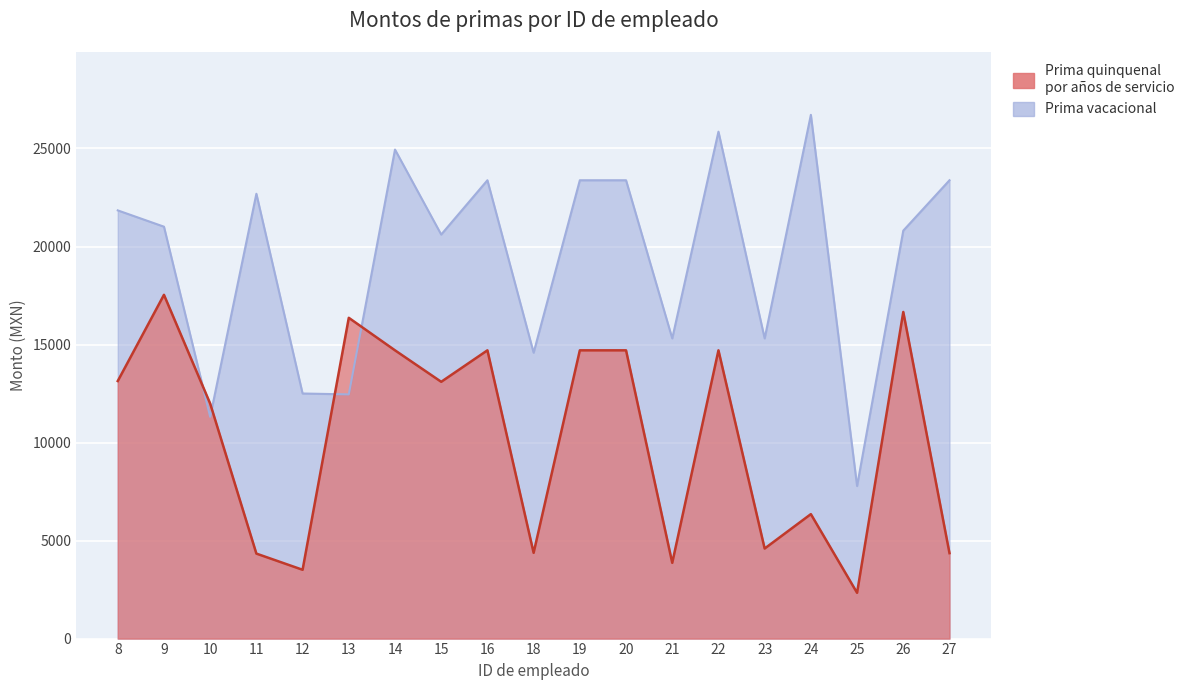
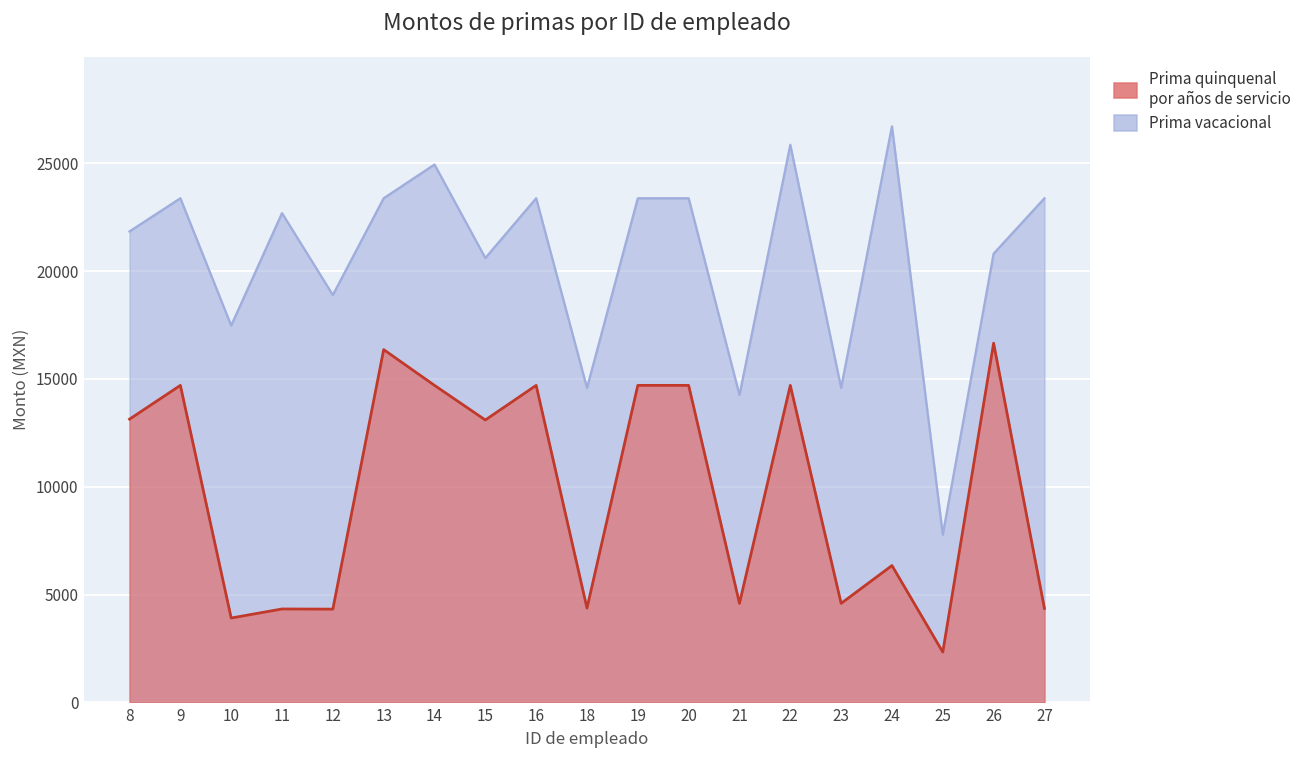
  {
    "Prima vacacional": {
      "8": 21800,
-     "9": 21000,
-     "10": 11300,
+     "9": 23400,
+     "10": 17500,
      "11": 22700,
-     "12": 12500,
-     "13": 12500,
+     "12": 18900,
+     "13": 23400,
      "14": 24900,
      "15": 20600,
      "16": 23400,
      "18": 14600,
      "19": 23400,
      "20": 23400,
-     "21": 15300,
+     "21": 14300,
      "22": 25900,
-     "23": 15300,
+     "23": 14600,
      "24": 26700,
      "25": 7800,
      "26": 20800,
      "27": 23400
    },
    "Prima quinquenal por años de servicio": {
      "8": 13100,
-     "9": 17500,
-     "10": 12000,
+     "9": 14700,
+     "10": 3900,
      "11": 4300,
-     "12": 3500,
+     "12": 4300,
      "13": 16400,
      "14": 14700,
      "15": 13100,
      "16": 14700,
      "18": 4400,
      "19": 14700,
      "20": 14700,
-     "21": 3900,
+     "21": 4600,
      "22": 14700,
      "23": 4600,
      "24": 6300,
      "25": 2300,
      "26": 16700,
      "27": 4400
    }
  }
